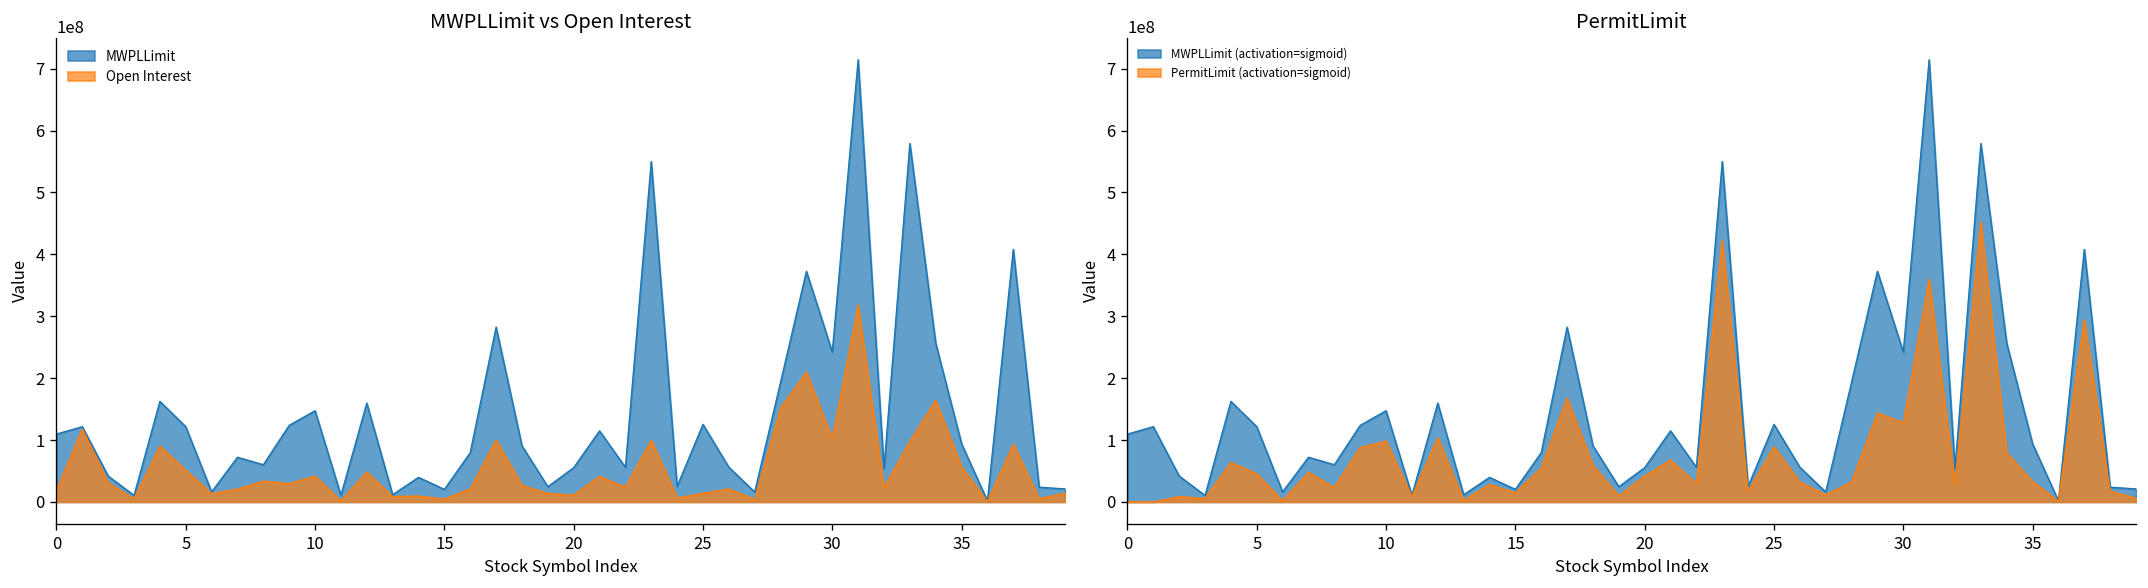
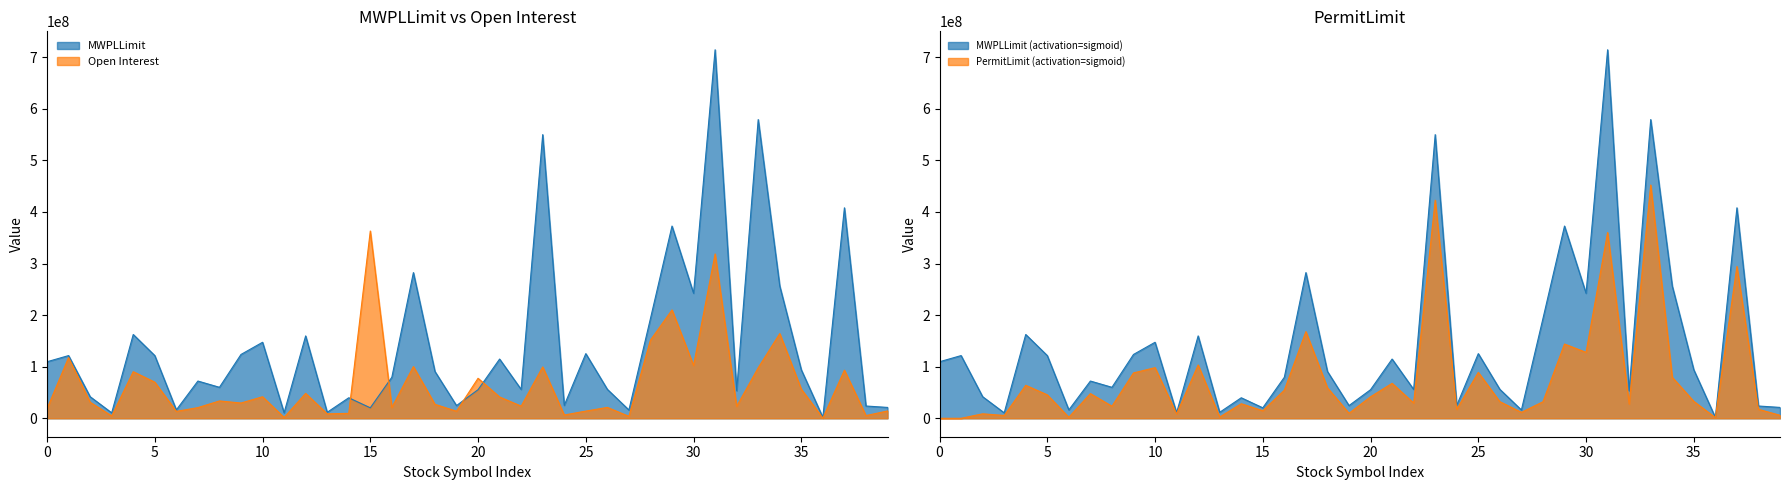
  {
    "MWPLLimit vs Open Interest": {
      "MWPLLimit": {
        "0": 110000000,
        "5": 120000000,
        "10": 150000000,
        "15": 20000000,
        "20": 60000000,
        "25": 130000000,
        "30": 240000000,
        "35": 90000000
      },
      "Open Interest": {
        "0": 20000000,
-       "5": 50000000,
+       "5": 70000000,
        "10": 40000000,
-       "15": 0,
-       "20": 10000000,
+       "15": 360000000,
+       "20": 80000000,
        "25": 10000000,
        "30": 100000000,
        "35": 60000000
      }
    },
    "PermitLimit": {
      "MWPLLimit": {
        "0": 110000000,
        "5": 120000000,
        "10": 150000000,
        "15": 20000000,
        "20": 60000000,
        "25": 130000000,
        "30": 240000000,
        "35": 90000000
      }
    }
  }
